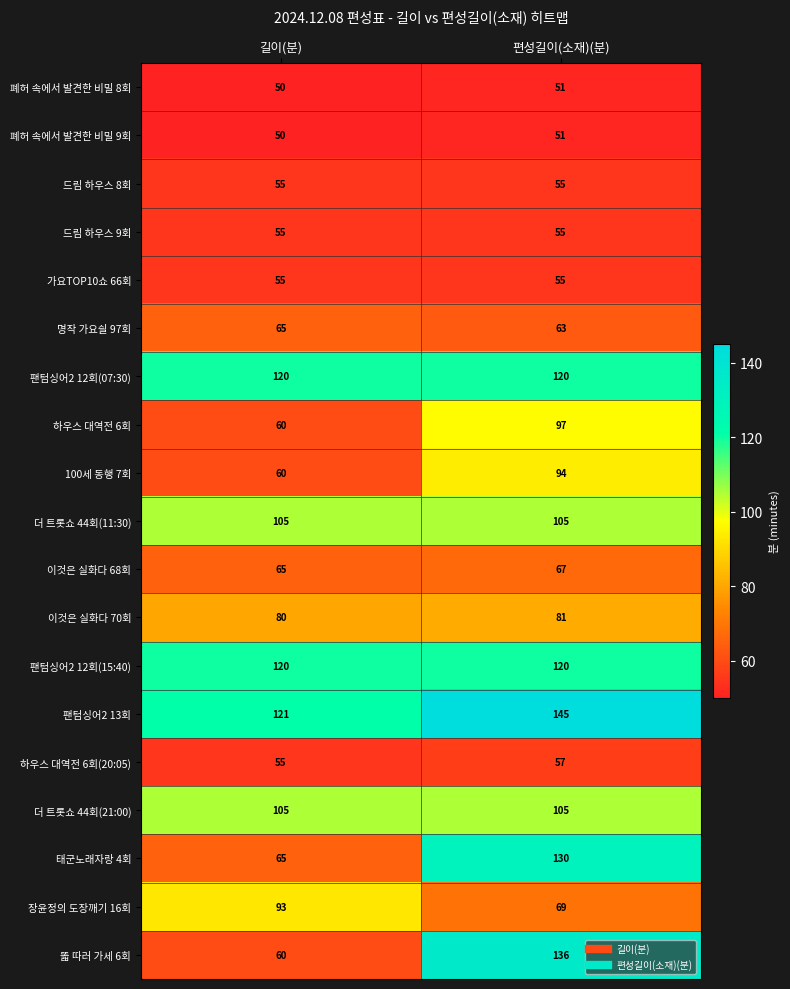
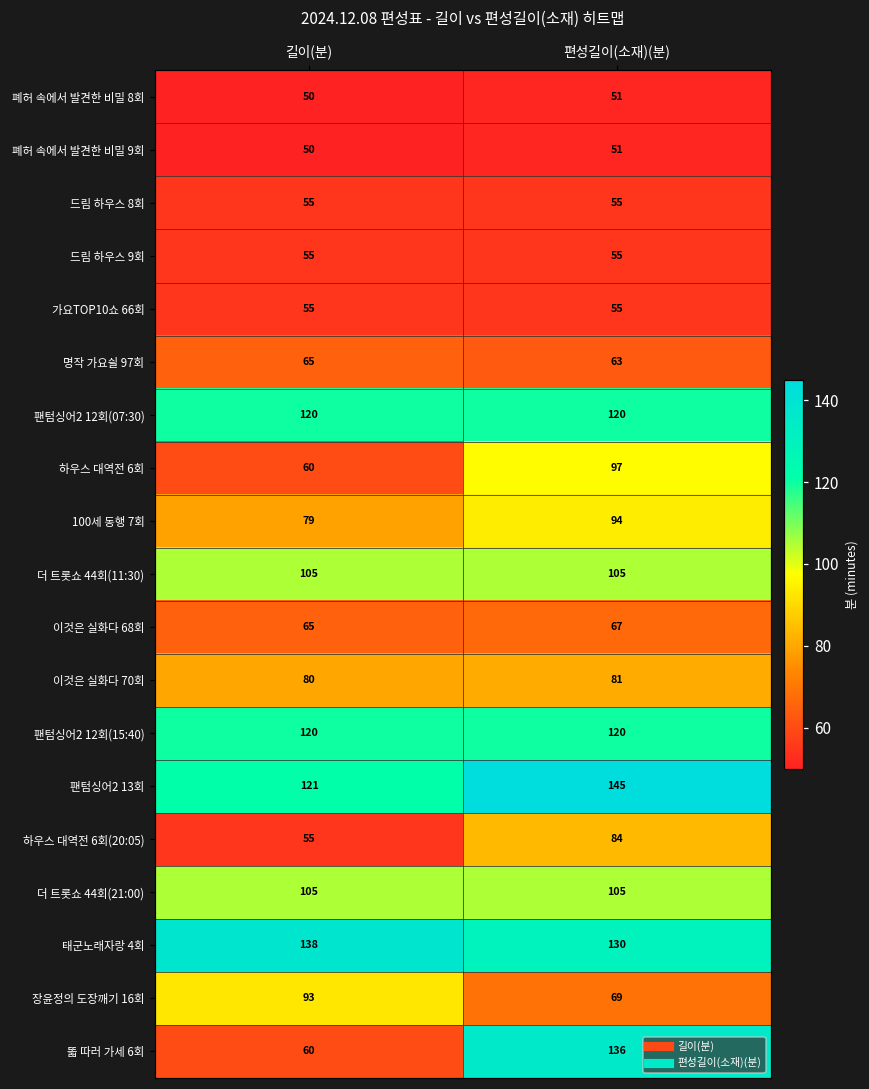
  {
    "폐허 속에서 발견한 비밀 8회": {
      "길이(분)": 50,
      "편성길이(소재)(분)": 51
    },
    "폐허 속에서 발견한 비밀 9회": {
      "길이(분)": 50,
      "편성길이(소재)(분)": 51
    },
    "드림 하우스 8회": {
      "길이(분)": 55,
      "편성길이(소재)(분)": 55
    },
    "드림 하우스 9회": {
      "길이(분)": 55,
      "편성길이(소재)(분)": 55
    },
    "가요TOP10쇼 66회": {
      "길이(분)": 55,
      "편성길이(소재)(분)": 55
    },
    "명작 가요싈 97회": {
      "길이(분)": 65,
      "편성길이(소재)(분)": 63
    },
    "팬텀싱어2 12회(07:30)": {
      "길이(분)": 120,
      "편성길이(소재)(분)": 120
    },
    "하우스 대역전 6회": {
      "길이(분)": 60,
      "편성길이(소재)(분)": 97
    },
    "100세 동행 7회": {
-     "길이(분)": 60,
+     "길이(분)": 79,
      "편성길이(소재)(분)": 94
    },
    "더 트롯쇼 44회(11:30)": {
      "길이(분)": 105,
      "편성길이(소재)(분)": 105
    },
    "이것은 실화다 68회": {
      "길이(분)": 65,
      "편성길이(소재)(분)": 67
    },
    "이것은 실화다 70회": {
      "길이(분)": 80,
      "편성길이(소재)(분)": 81
    },
    "팬텀싱어2 12회(15:40)": {
      "길이(분)": 120,
      "편성길이(소재)(분)": 120
    },
    "팬텀싱어2 13회": {
      "길이(분)": 121,
      "편성길이(소재)(분)": 145
    },
    "하우스 대역전 6회(20:05)": {
      "길이(분)": 55,
-     "편성길이(소재)(분)": 57
+     "편성길이(소재)(분)": 84
    },
    "더 트롯쇼 44회(21:00)": {
      "길이(분)": 105,
      "편성길이(소재)(분)": 105
    },
    "태군노래자랑 4회": {
-     "길이(분)": 65,
+     "길이(분)": 138,
      "편성길이(소재)(분)": 130
    },
    "장윤정의 도장깨기 16회": {
      "길이(분)": 93,
      "편성길이(소재)(분)": 69
    },
    "똛 따러 가세 6회": {
      "길이(분)": 60,
      "편성길이(소재)(분)": 136
    }
  }
